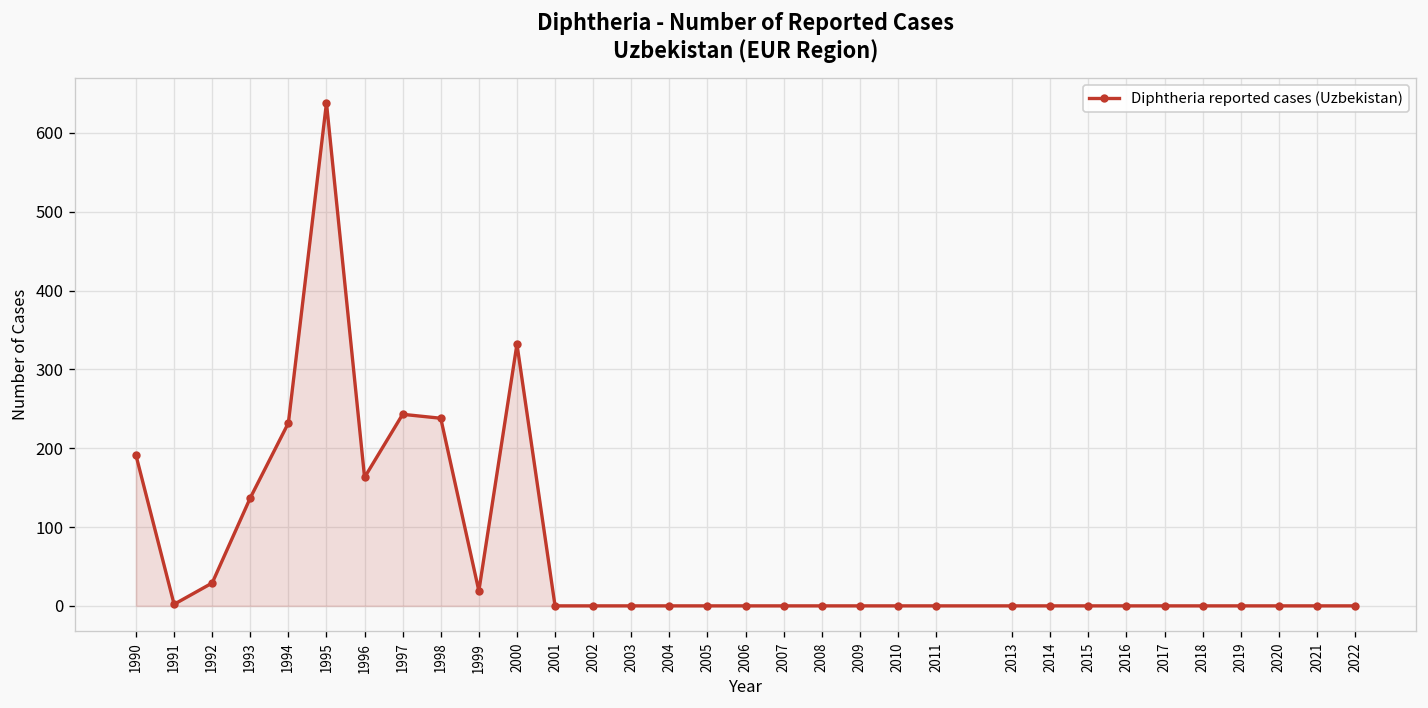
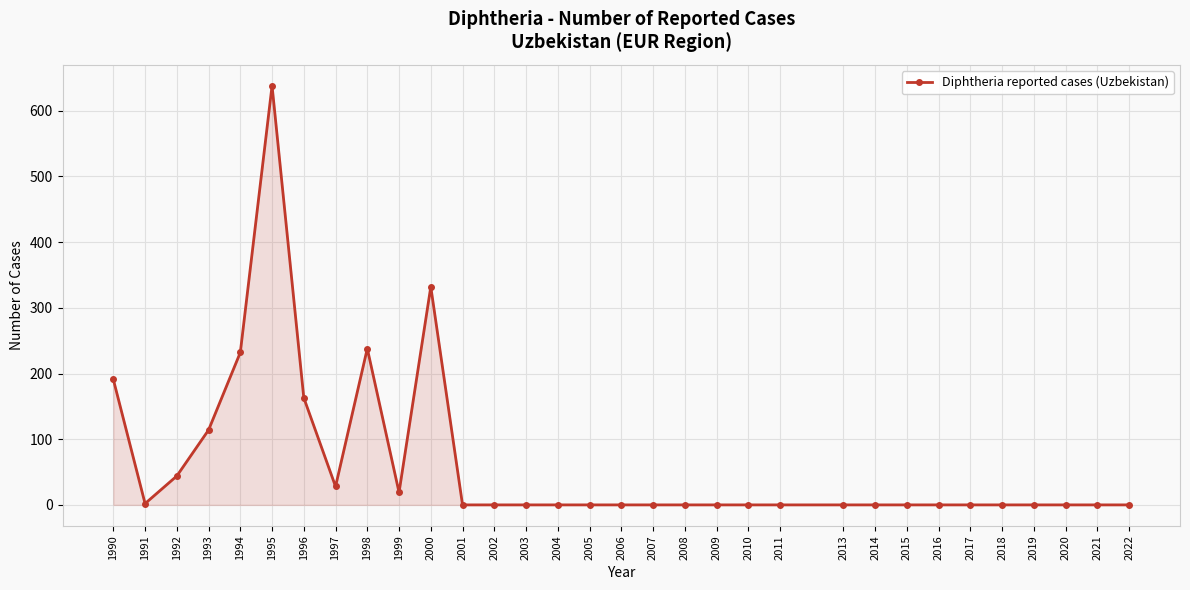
  {
    "1990": 190,
    "1991": 0,
-   "1992": 30,
-   "1993": 140,
+   "1992": 40,
+   "1993": 110,
    "1994": 230,
    "1995": 640,
    "1996": 160,
-   "1997": 240,
+   "1997": 30,
    "1998": 240,
    "1999": 20,
    "2000": 330,
    "2001": 0,
    "2002": 0,
    "2003": 0,
    "2004": 0,
    "2005": 0,
    "2006": 0,
    "2007": 0,
    "2008": 0,
    "2009": 0,
    "2010": 0,
    "2011": 0,
    "2013": 0,
    "2014": 0,
    "2015": 0,
    "2016": 0,
    "2017": 0,
    "2018": 0,
    "2019": 0,
    "2020": 0,
    "2021": 0,
    "2022": 0
  }
